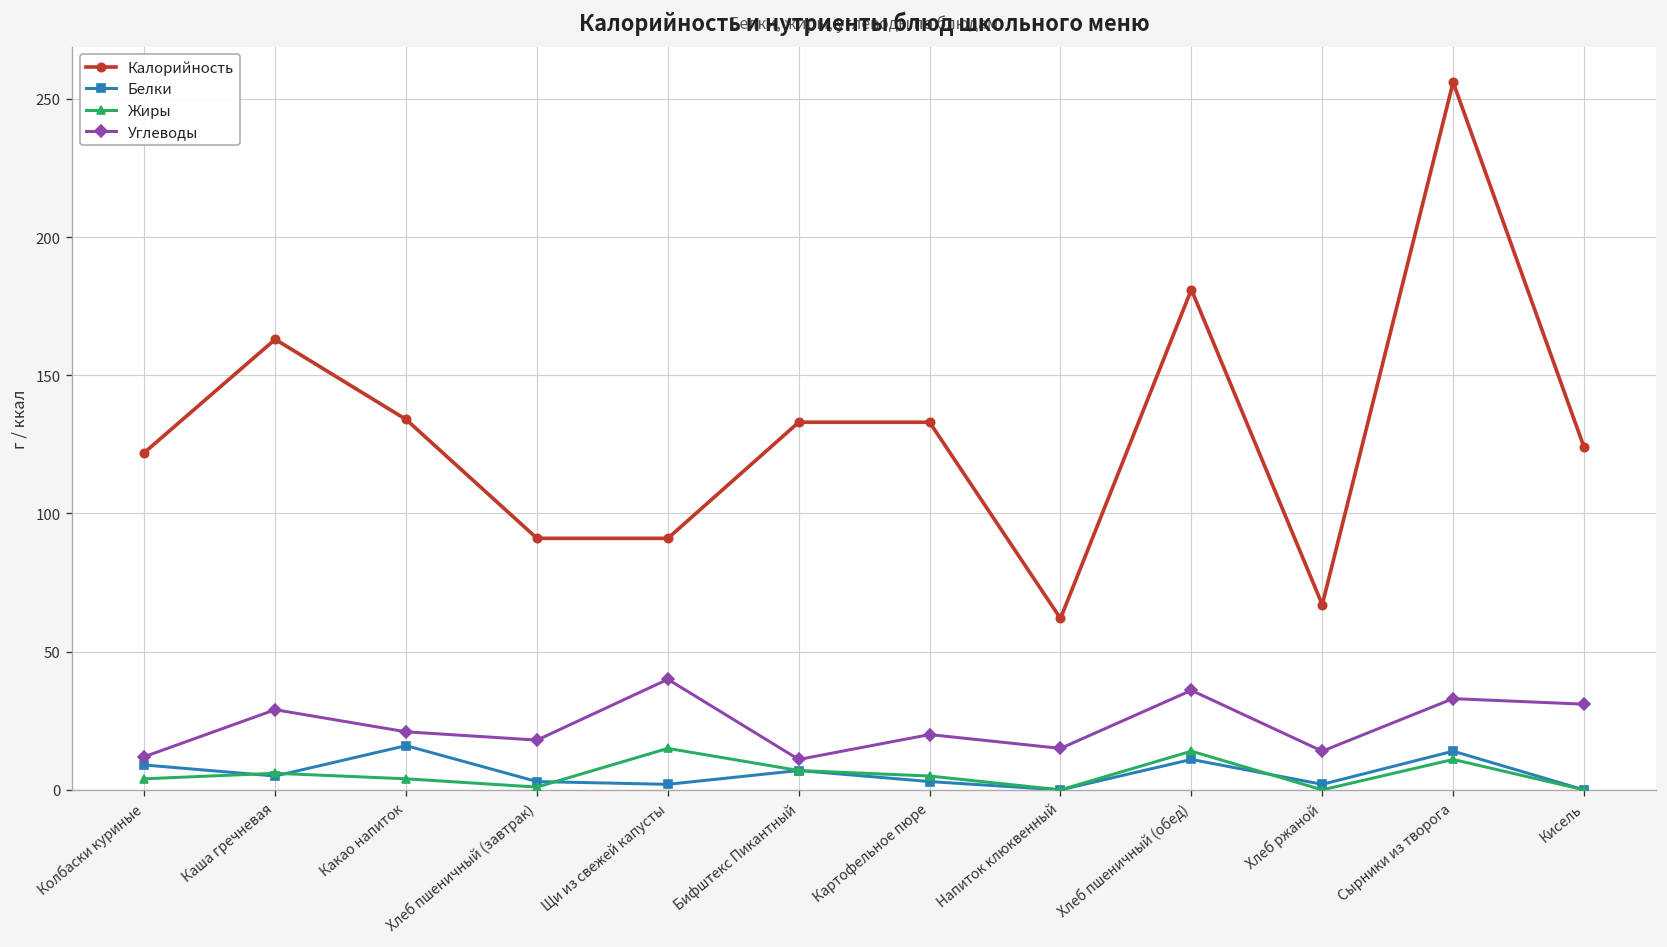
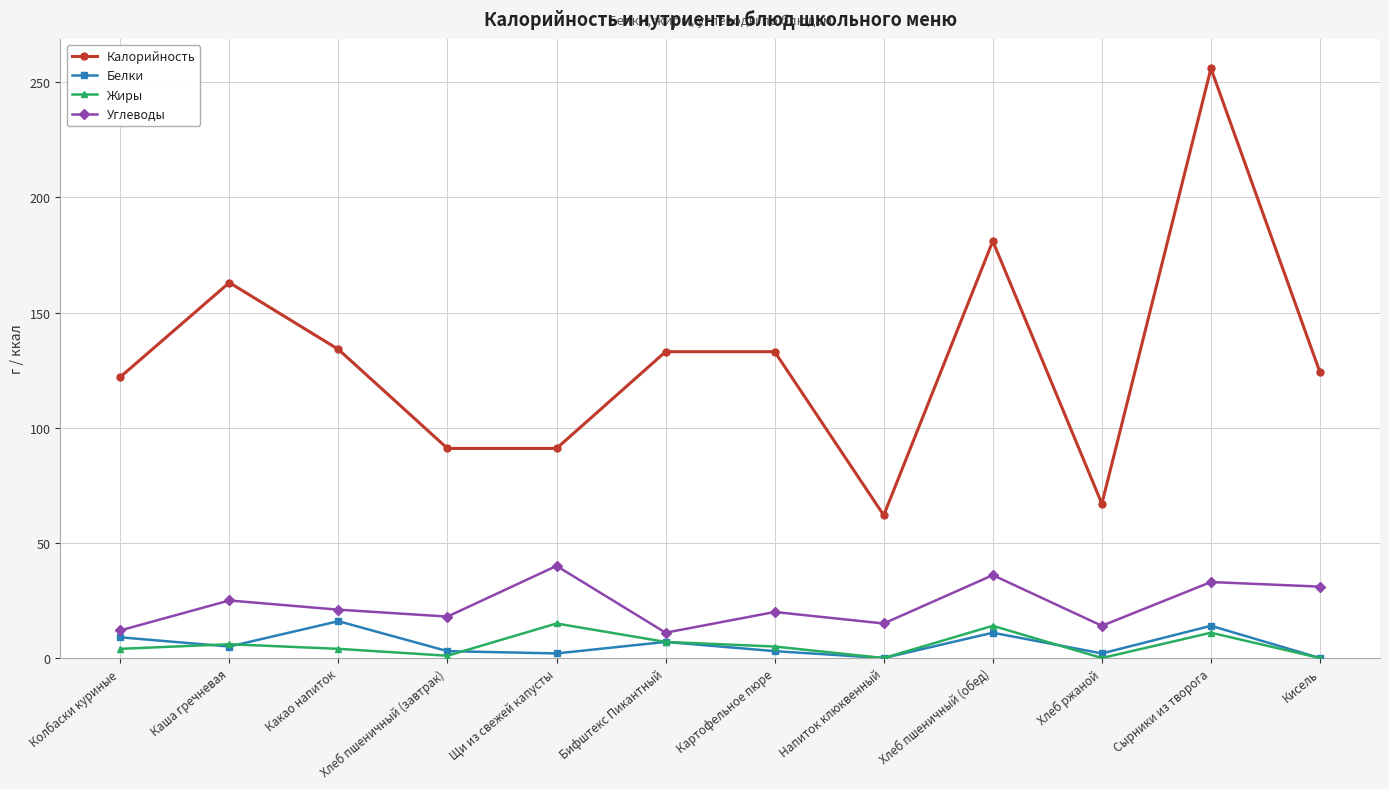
  {
    "Калорийность": {
      "Колбаски куриные": 122,
      "Каша гречневая": 163,
      "Какао напиток": 134,
      "Хлеб пшеничный (завтрак)": 91,
      "Щи из свежей капусты": 91,
      "Бифштекс Пикантный": 133,
      "Картофельное пюре": 133,
      "Напиток клюквенный": 62,
      "Хлеб пшеничный (обед)": 181,
      "Хлеб ржаной": 67,
      "Сырники из творога": 256,
      "Кисель": 124
    },
    "Белки": {
      "Колбаски куриные": 9,
      "Какао напиток": 16,
      "Хлеб пшеничный (завтрак)": 3,
      "Щи из свежей капусты": 2,
      "Картофельное пюре": 3,
      "Хлеб пшеничный (обед)": 11,
      "Хлеб ржаной": 2,
      "Сырники из творога": 14
    },
    "Жиры": {
      "Колбаски куриные": 4,
      "Какао напиток": 4,
      "Хлеб пшеничный (завтрак)": 1,
      "Щи из свежей капусты": 15,
      "Картофельное пюре": 5,
      "Хлеб пшеничный (обед)": 14,
      "Хлеб ржаной": 0,
      "Сырники из творога": 11
    },
    "Углеводы": {
      "Колбаски куриные": 12,
-     "Каша гречневая": 29,
+     "Каша гречневая": 25,
      "Какао напиток": 21,
      "Хлеб пшеничный (завтрак)": 18,
      "Щи из свежей капусты": 40,
      "Бифштекс Пикантный": 11,
      "Картофельное пюре": 20,
      "Напиток клюквенный": 15,
      "Хлеб пшеничный (обед)": 36,
      "Хлеб ржаной": 14,
      "Сырники из творога": 33,
      "Кисель": 31
    }
  }
